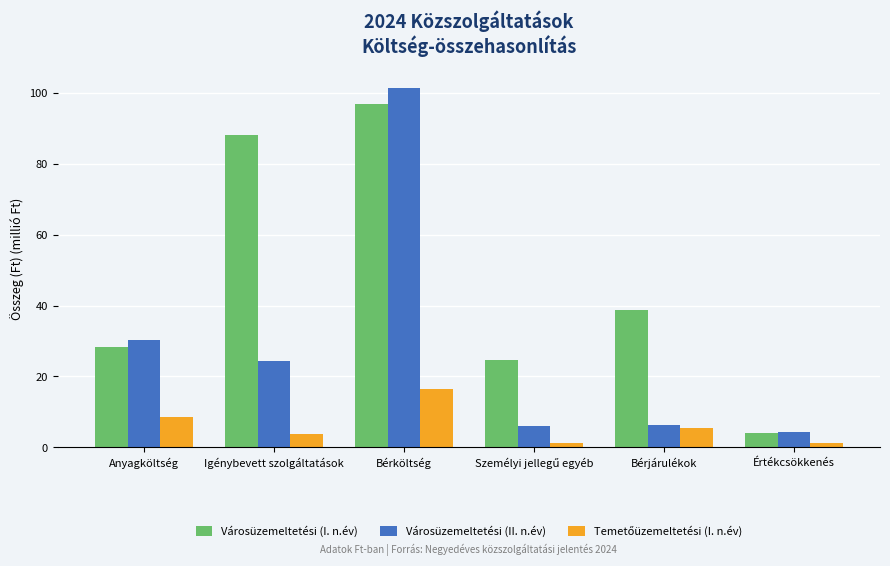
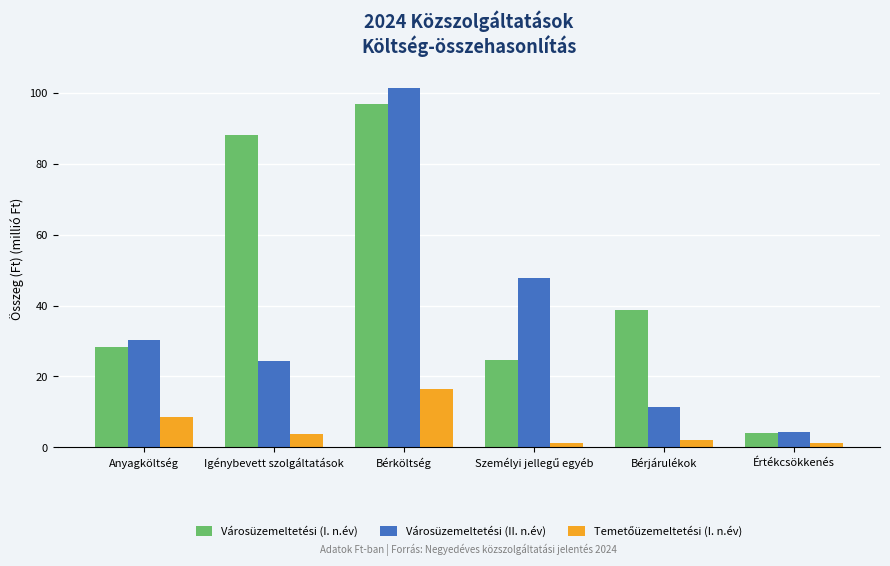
  {
    "Városüzemeltetési (I. n.év)": {
      "Anyagköltség": 28,
      "Igénybevett szolgáltatások": 88,
      "Bérköltség": 97,
      "Személyi jellegű egyéb": 25,
      "Bérjárulékok": 39,
      "Értékcsökkenés": 4
    },
    "Városüzemeltetési (II. n.év)": {
      "Anyagköltség": 30,
      "Igénybevett szolgáltatások": 24,
      "Bérköltség": 102,
-     "Személyi jellegű egyéb": 6,
-     "Bérjárulékok": 6,
+     "Személyi jellegű egyéb": 48,
+     "Bérjárulékok": 11,
      "Értékcsökkenés": 4
    },
    "Temetőüzemeltetési (I. n.év)": {
      "Anyagköltség": 9,
      "Igénybevett szolgáltatások": 4,
      "Bérköltség": 17,
      "Személyi jellegű egyéb": 1,
-     "Bérjárulékok": 5,
+     "Bérjárulékok": 2,
      "Értékcsökkenés": 1
    }
  }
